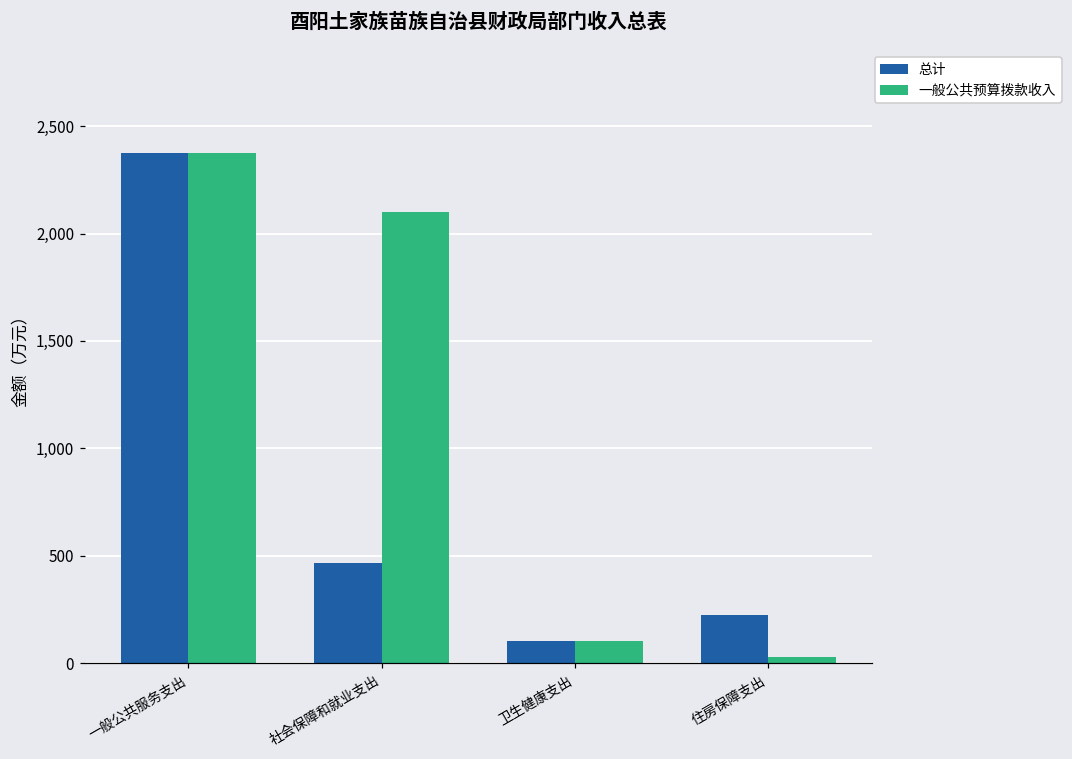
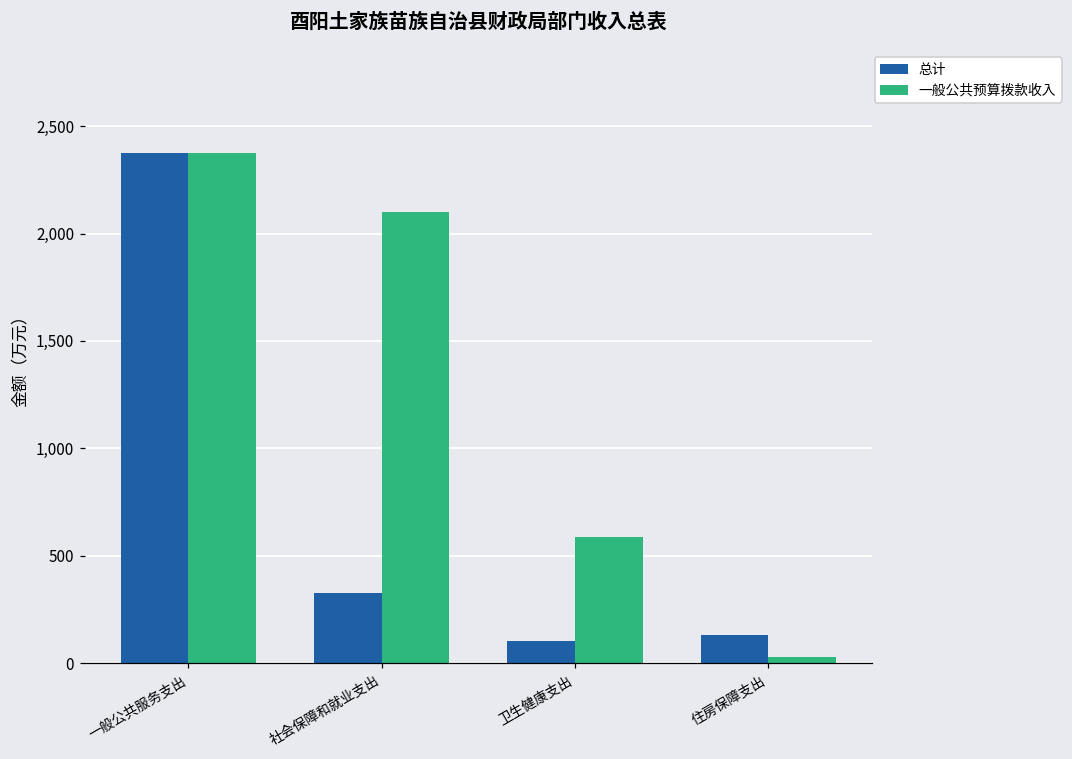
  {
    "总计": {
      "一般公共服务支出": "2,380",
-     "社会保障和就业支出": "470",
+     "社会保障和就业支出": "320",
      "卫生健康支出": "100",
-     "住房保障支出": "220"
+     "住房保障支出": "130"
    },
    "一般公共预算拨款收入": {
      "一般公共服务支出": "2,380",
      "社会保障和就业支出": "2,100",
-     "卫生健康支出": "100",
+     "卫生健康支出": "580",
      "住房保障支出": "30"
    }
  }
